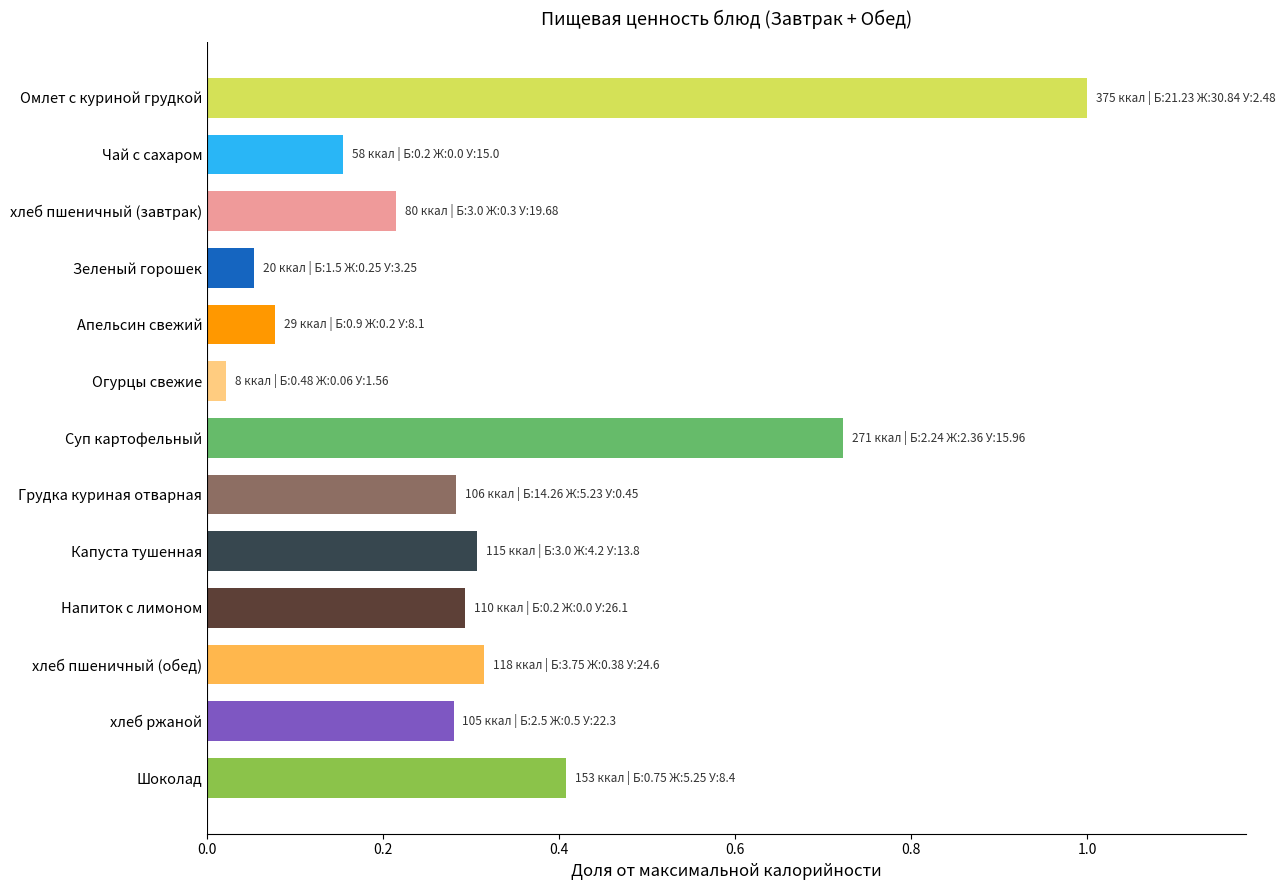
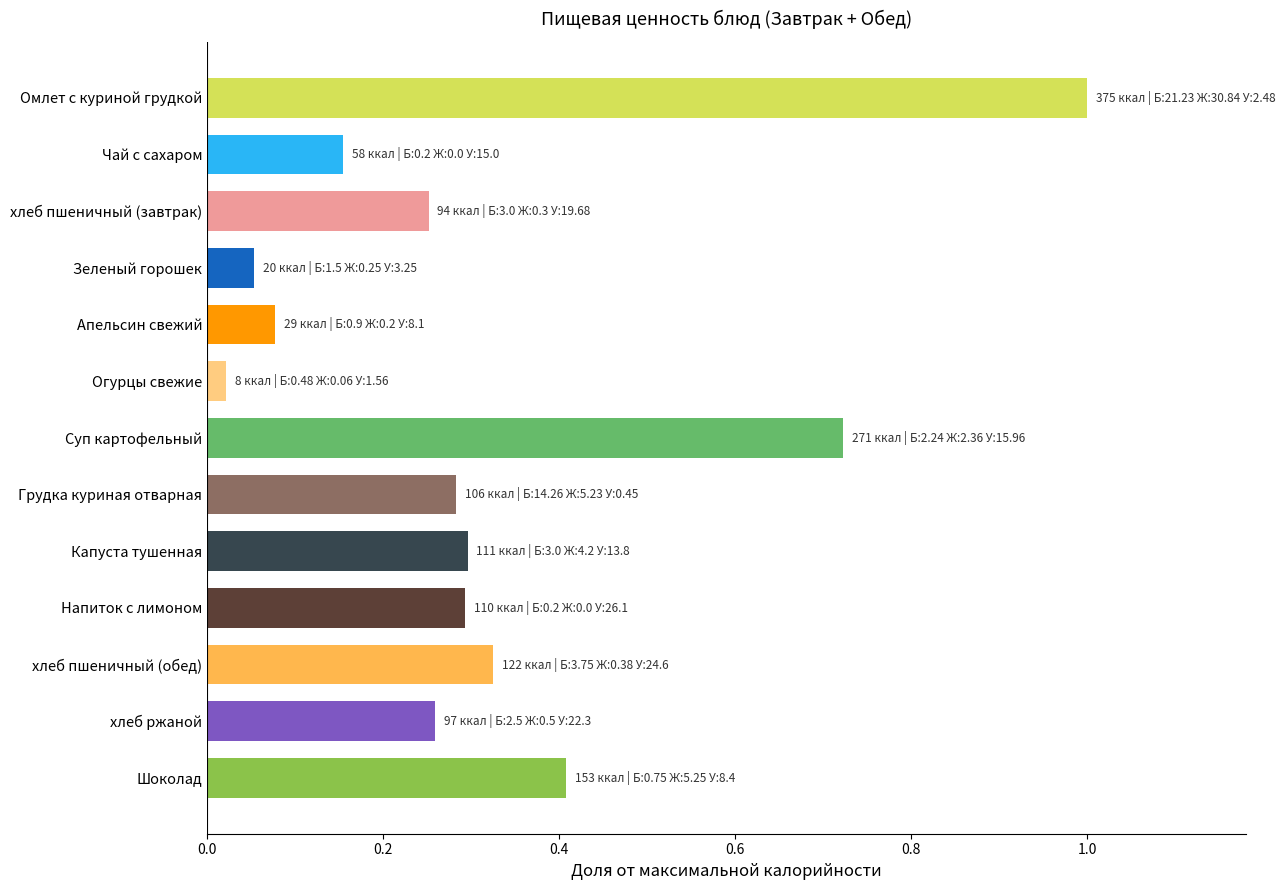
  {
    "Чай с сахаром": 0.2,
-   "хлеб пшеничный (завтрак)": 80,
-   "Капуста тушенная": 115,
-   "хлеб пшеничный (обед)": 118,
-   "хлеб ржаной": 105
+   "хлеб пшеничный (завтрак)": 94,
+   "Капуста тушенная": 111,
+   "хлеб пшеничный (обед)": 122,
+   "хлеб ржаной": 97
  }
